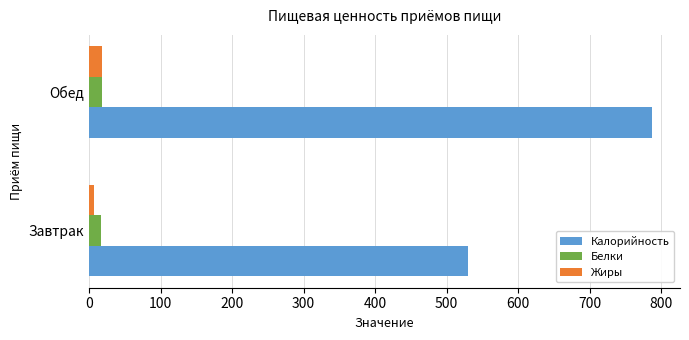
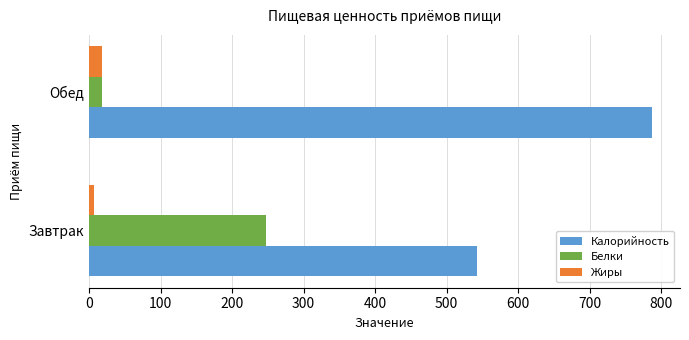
  {
    "Калорийность": {
      "Обед": 790,
-     "Завтрак": 530
+     "Завтрак": 540
    },
    "Белки": {
      "Обед": 20,
-     "Завтрак": 20
+     "Завтрак": 250
    },
    "Жиры": {
      "Обед": 20,
      "Завтрак": 10
    }
  }
